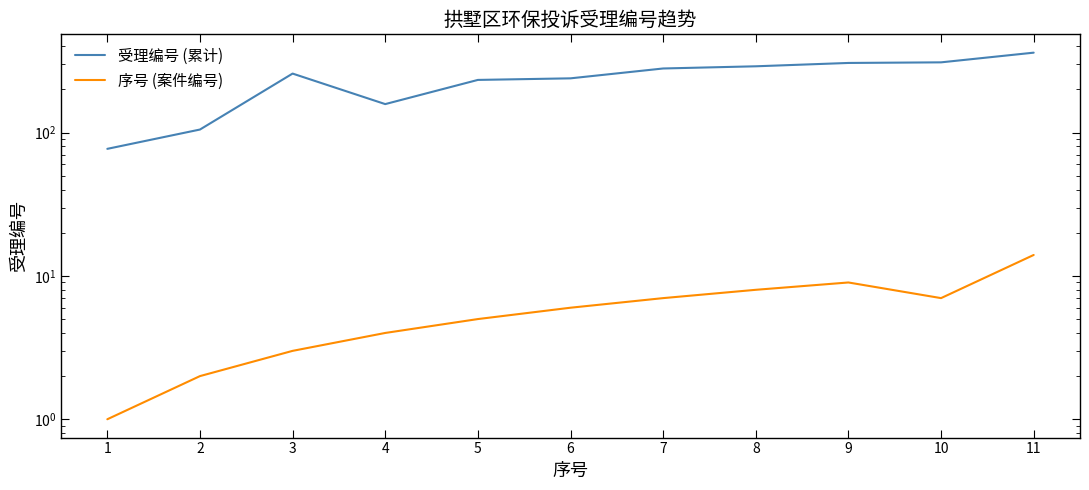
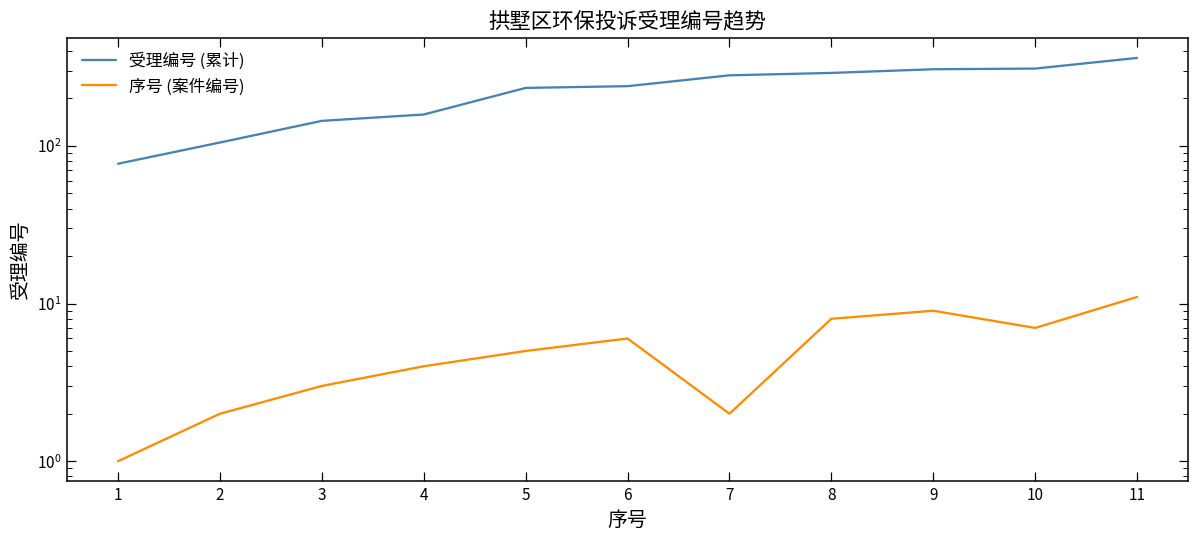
  {
    "受理编号 (累计)": {
      "1": 80,
      "2": 110,
-     "3": 260,
+     "3": 140,
      "4": 160,
      "5": 230,
      "6": 240,
      "7": 280,
      "8": 290,
      "9": 310,
      "10": 310,
      "11": 360
    },
    "序号 (案件编号)": {
      "1": 1,
      "2": 2,
      "3": 3,
      "4": 4,
      "5": 5,
      "6": 6,
-     "7": 7,
+     "7": 2,
      "8": 8,
      "9": 9,
      "10": 7,
-     "11": 14
+     "11": 11
    }
  }
